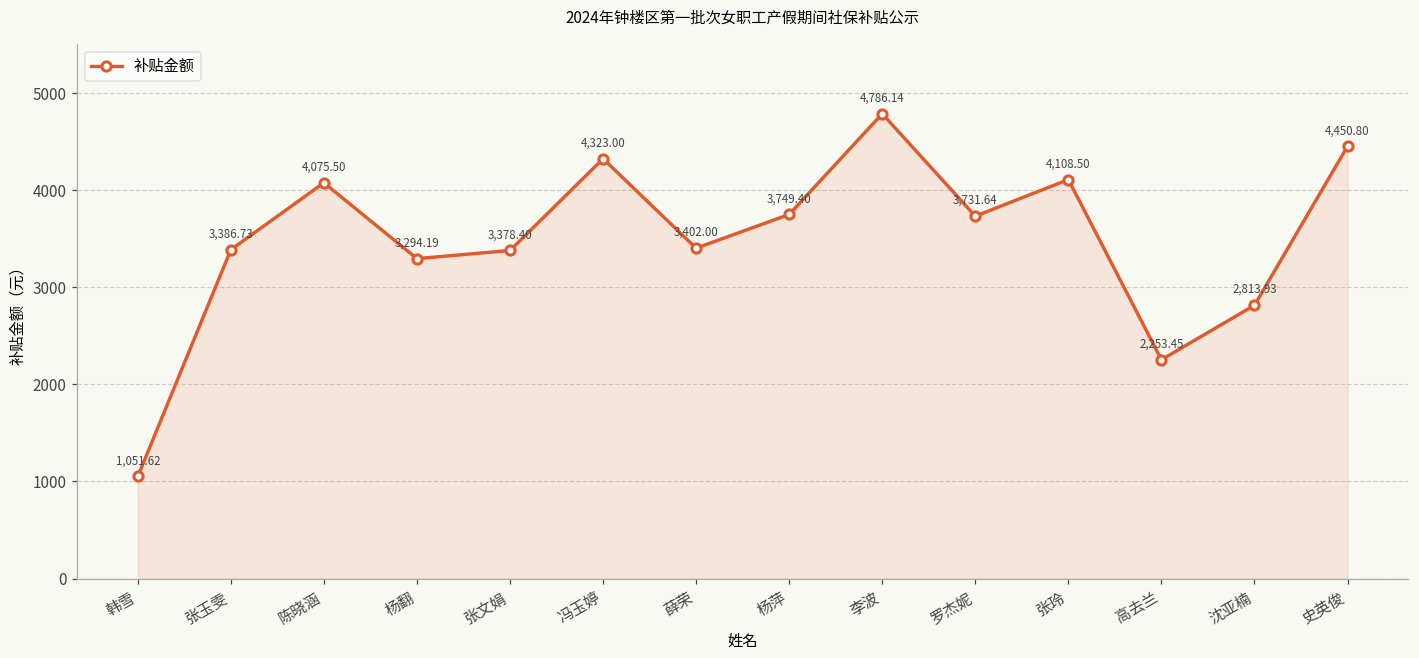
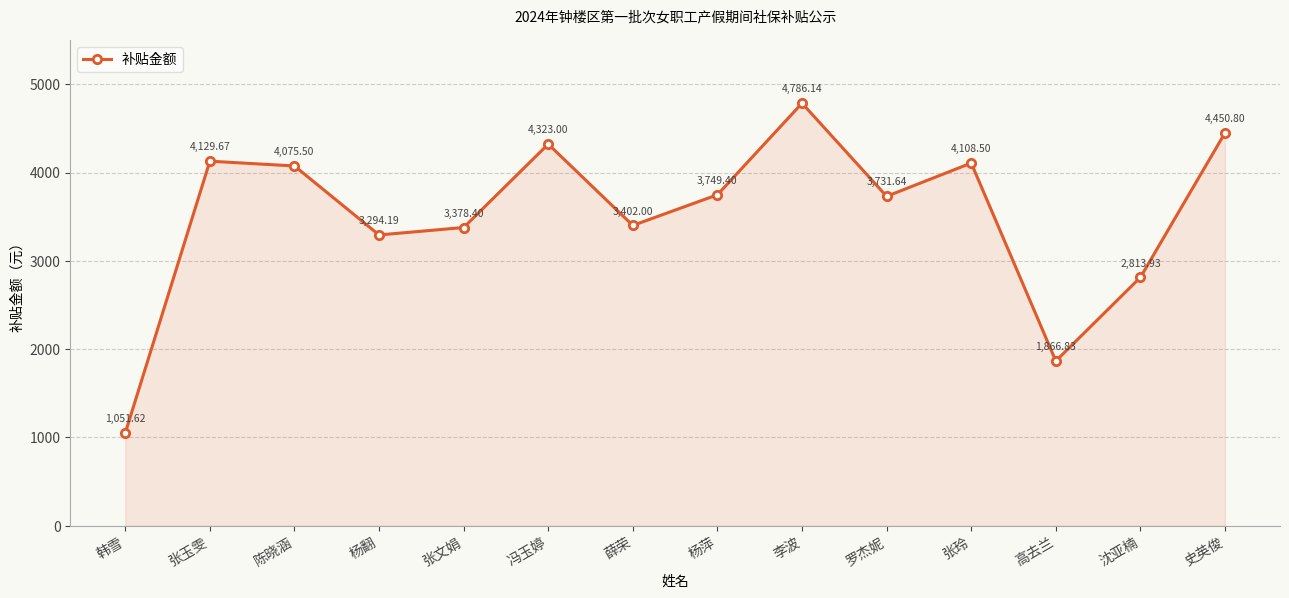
  {
    "韩雪": "1,051.62",
-   "张玉雯": "3,386.73",
+   "张玉雯": "4,129.67",
    "陈晓涵": "4,075.50",
    "杨翻": "3,294.19",
    "张文娟": "3,378.40",
    "冯玉婷": "4,323.00",
    "薛荣": "3,402.00",
    "杨萍": "3,749.40",
    "李波": "4,786.14",
    "罗杰妮": "3,731.64",
    "张玲": "4,108.50",
-   "高去兰": "2,253.45",
+   "高去兰": "1,866.83",
    "沈亚楠": "2,813.93",
    "史英俊": "4,450.80"
  }
